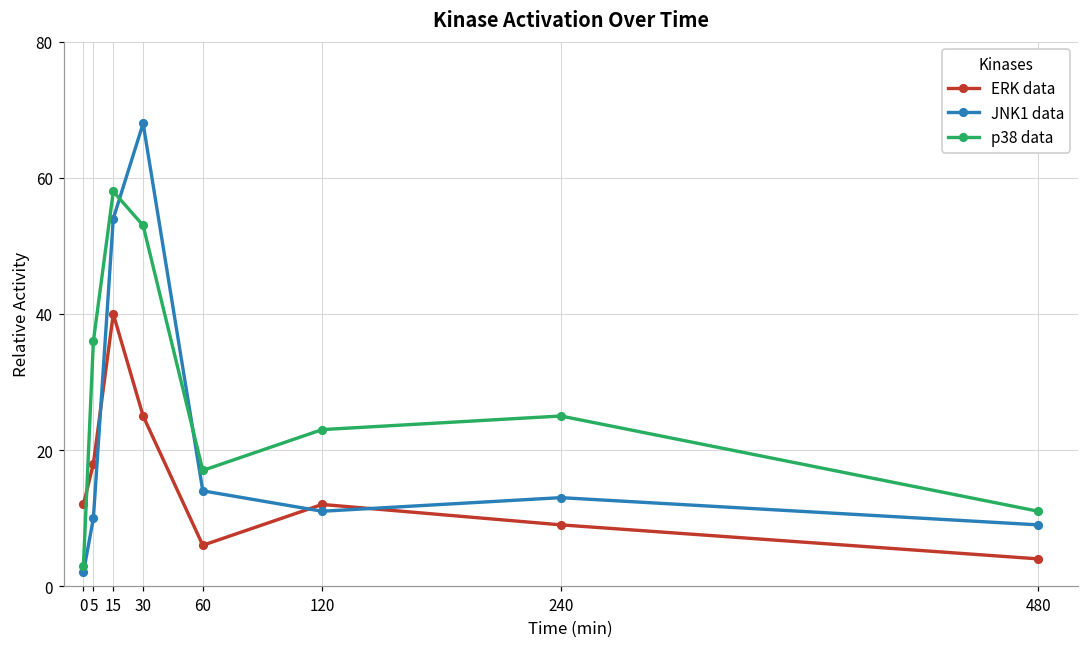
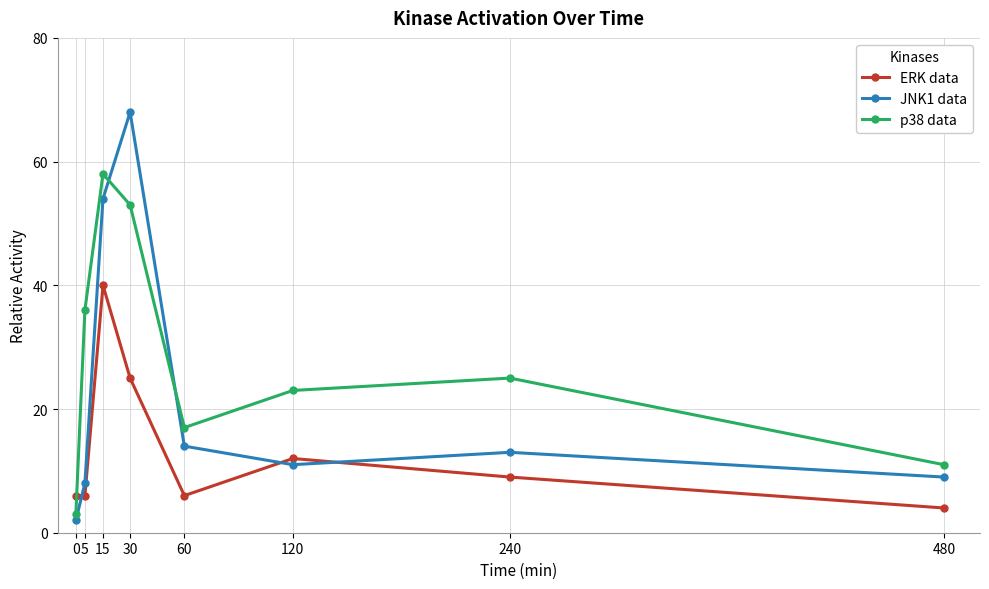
  {
    "ERK data": {
-     "0": 12,
-     "5": 18,
+     "0": 6,
+     "5": 6,
      "15": 40,
      "30": 25,
      "60": 6,
      "120": 12,
      "240": 9,
      "480": 4
    },
    "JNK1 data": {
      "0": 2,
-     "5": 10,
+     "5": 8,
      "15": 54,
      "30": 68,
      "60": 14,
      "120": 11,
      "240": 13,
      "480": 9
    },
    "p38 data": {
      "0": 3,
      "5": 36,
      "15": 58,
      "30": 53,
      "60": 17,
      "120": 23,
      "240": 25,
      "480": 11
    }
  }
